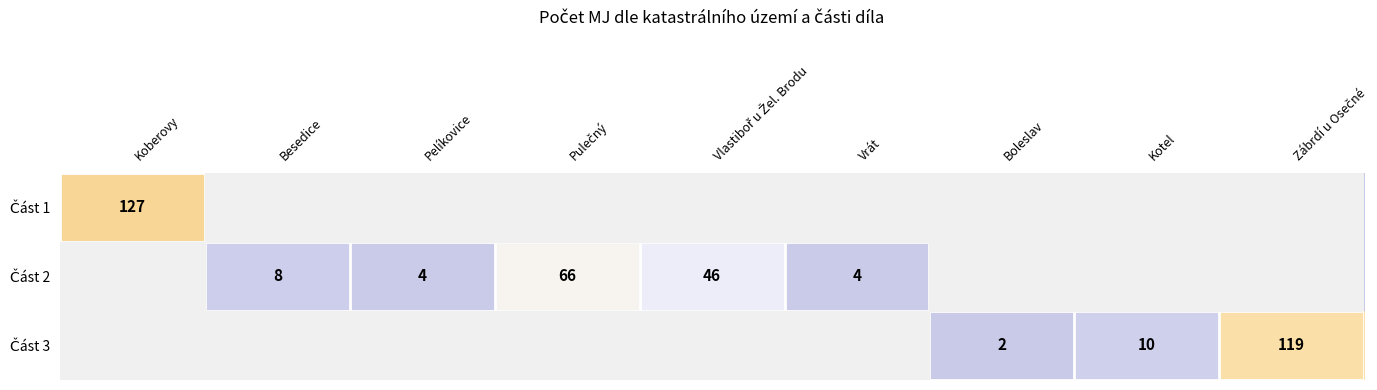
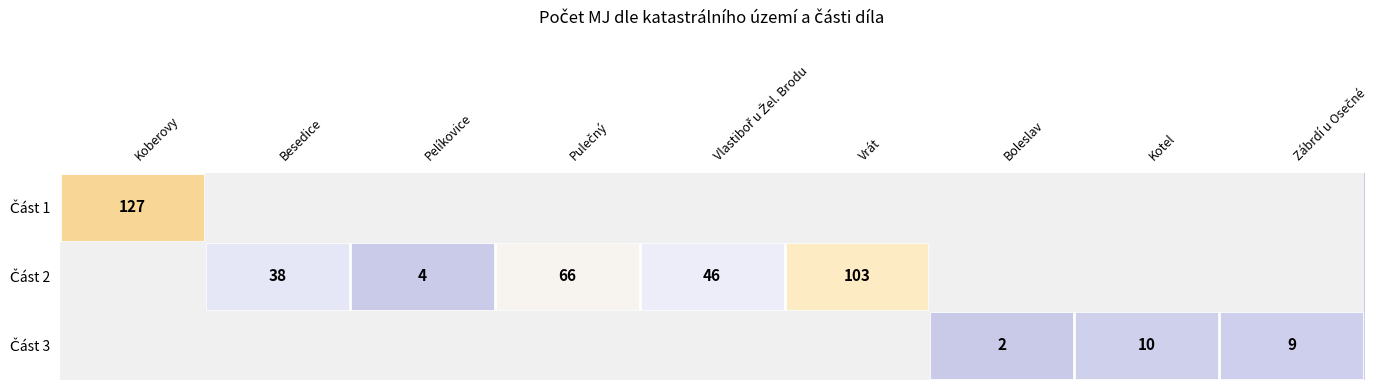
  {
    "Část 1": {
      "Koberovy": 127
    },
    "Část 2": {
-     "Besedice": 8,
+     "Besedice": 38,
      "Pelíkovice": 4,
      "Pulečný": 66,
      "Vlastiboř u Žel. Brodu": 46,
-     "Vrát": 4
+     "Vrát": 103
    },
    "Část 3": {
      "Boleslav": 2,
      "Kotel": 10,
-     "Zábrdí u Osečné": 119
+     "Zábrdí u Osečné": 9
    }
  }
